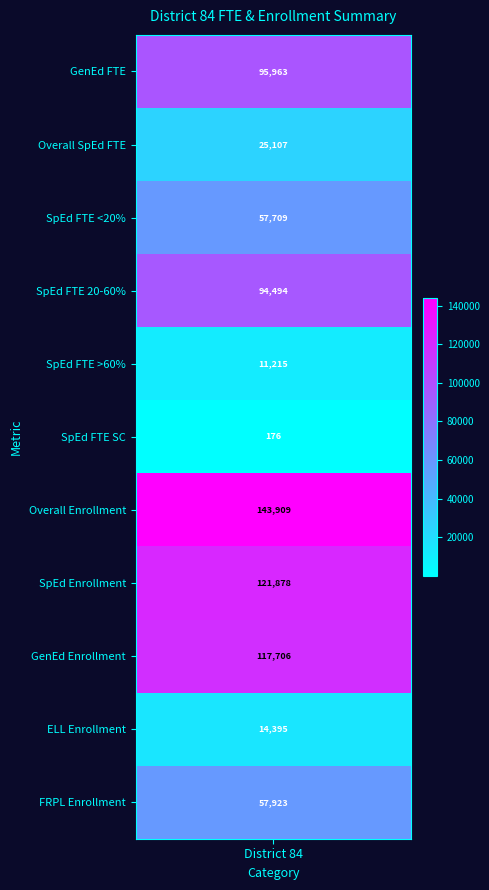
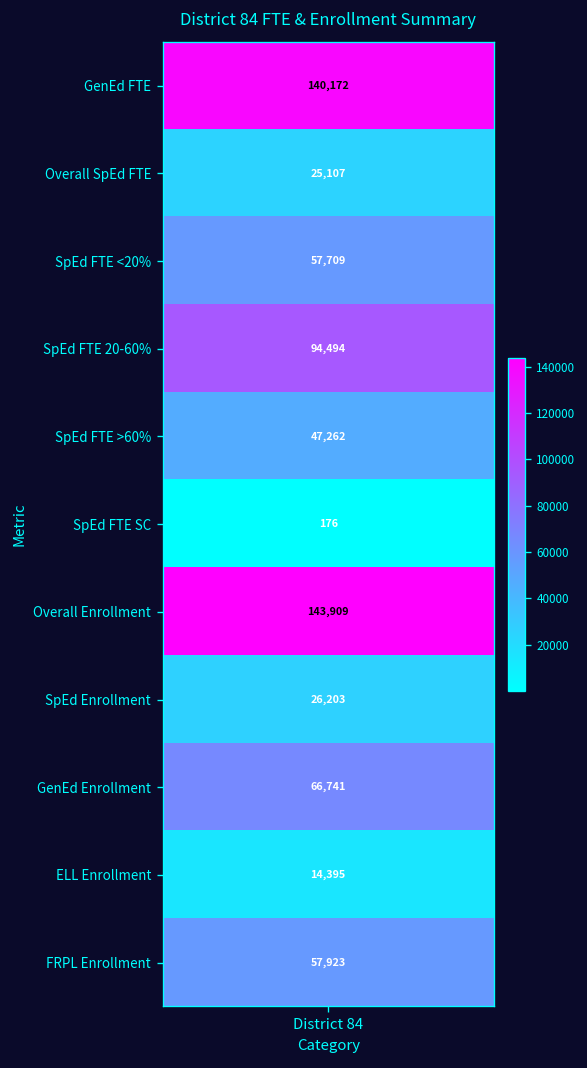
  {
    "GenEd FTE": {
-     "District 84": "95,963"
+     "District 84": "140,172"
    },
    "Overall SpEd FTE": {
      "District 84": "25,107"
    },
    "SpEd FTE <20%": {
      "District 84": "57,709"
    },
    "SpEd FTE 20-60%": {
      "District 84": "94,494"
    },
    "SpEd FTE >60%": {
-     "District 84": "11,215"
+     "District 84": "47,262"
    },
    "SpEd FTE SC": {
      "District 84": "176"
    },
    "Overall Enrollment": {
      "District 84": "143,909"
    },
    "SpEd Enrollment": {
-     "District 84": "121,878"
+     "District 84": "26,203"
    },
    "GenEd Enrollment": {
-     "District 84": "117,706"
+     "District 84": "66,741"
    },
    "ELL Enrollment": {
      "District 84": "14,395"
    },
    "FRPL Enrollment": {
      "District 84": "57,923"
    }
  }
